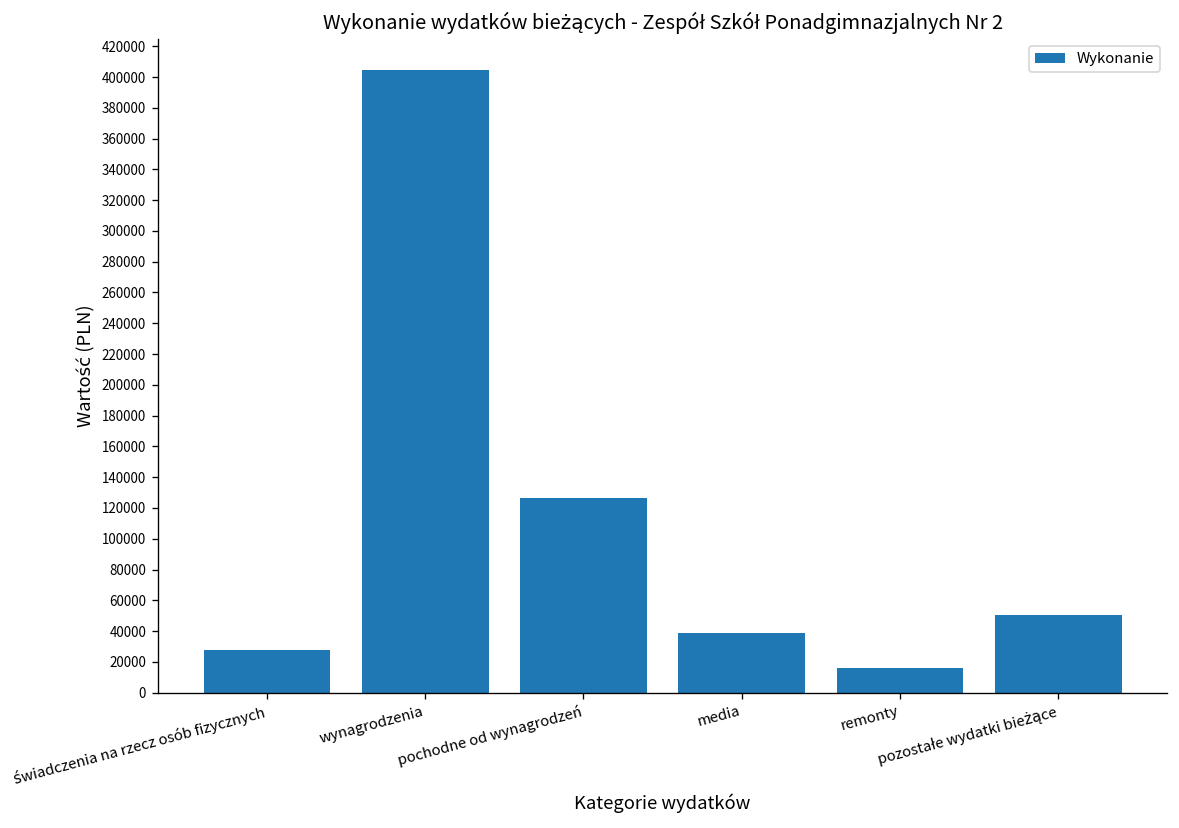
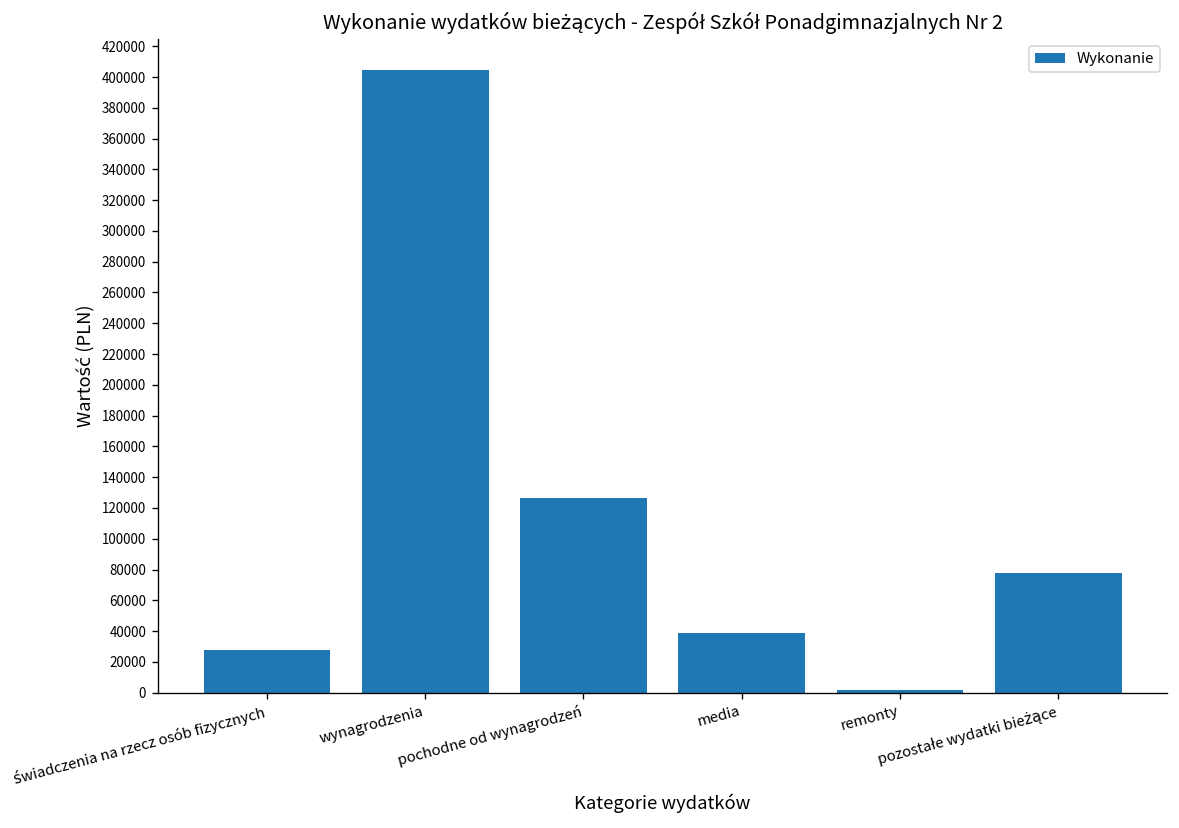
  {
    "świadczenia na rzecz osób fizycznych": 28000,
    "wynagrodzenia": 405000,
    "pochodne od wynagrodzeń": 126000,
    "media": 39000,
-   "remonty": 16000,
-   "pozostałe wydatki bieżące": 50000
+   "remonty": 1000,
+   "pozostałe wydatki bieżące": 78000
  }
